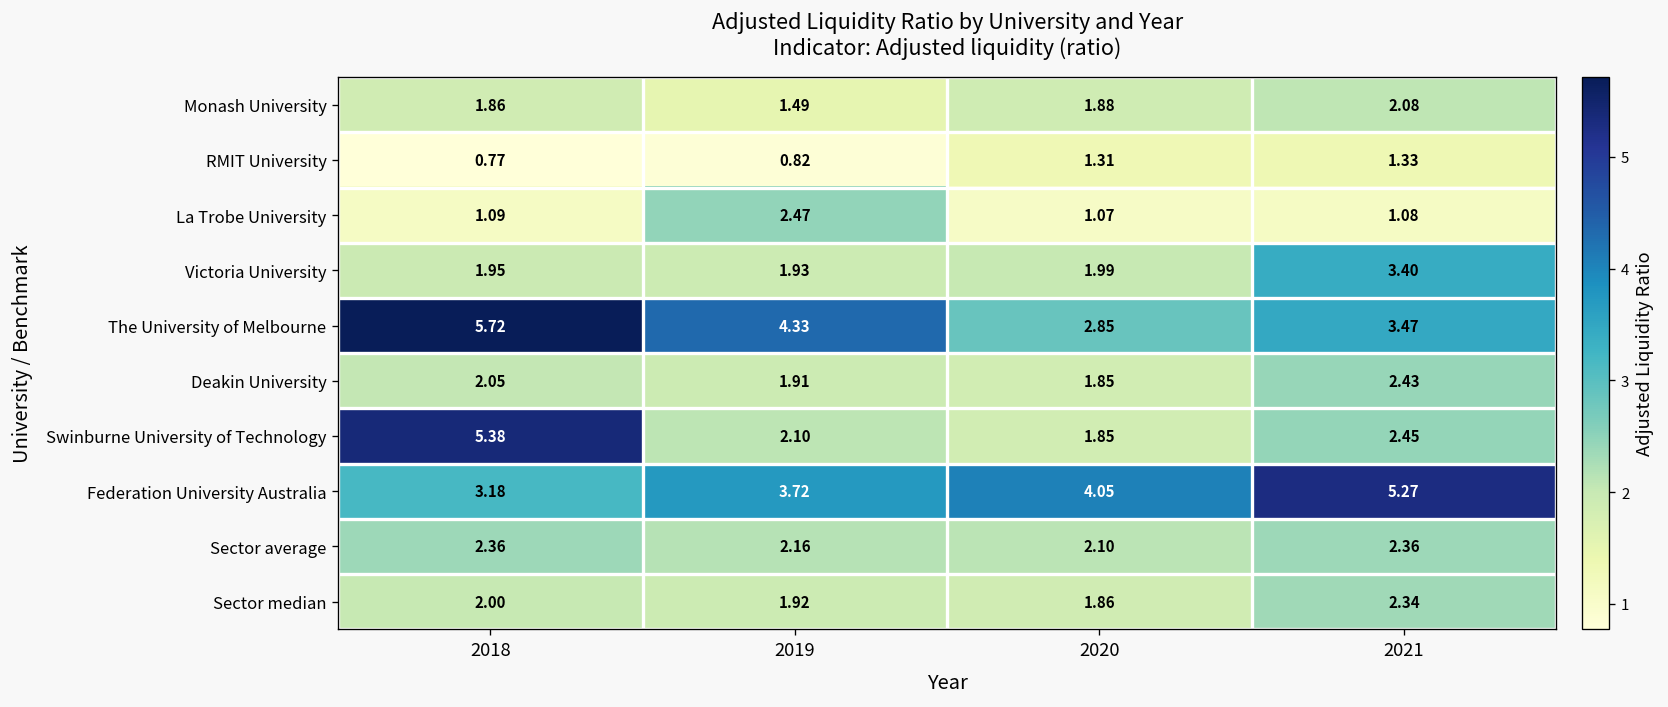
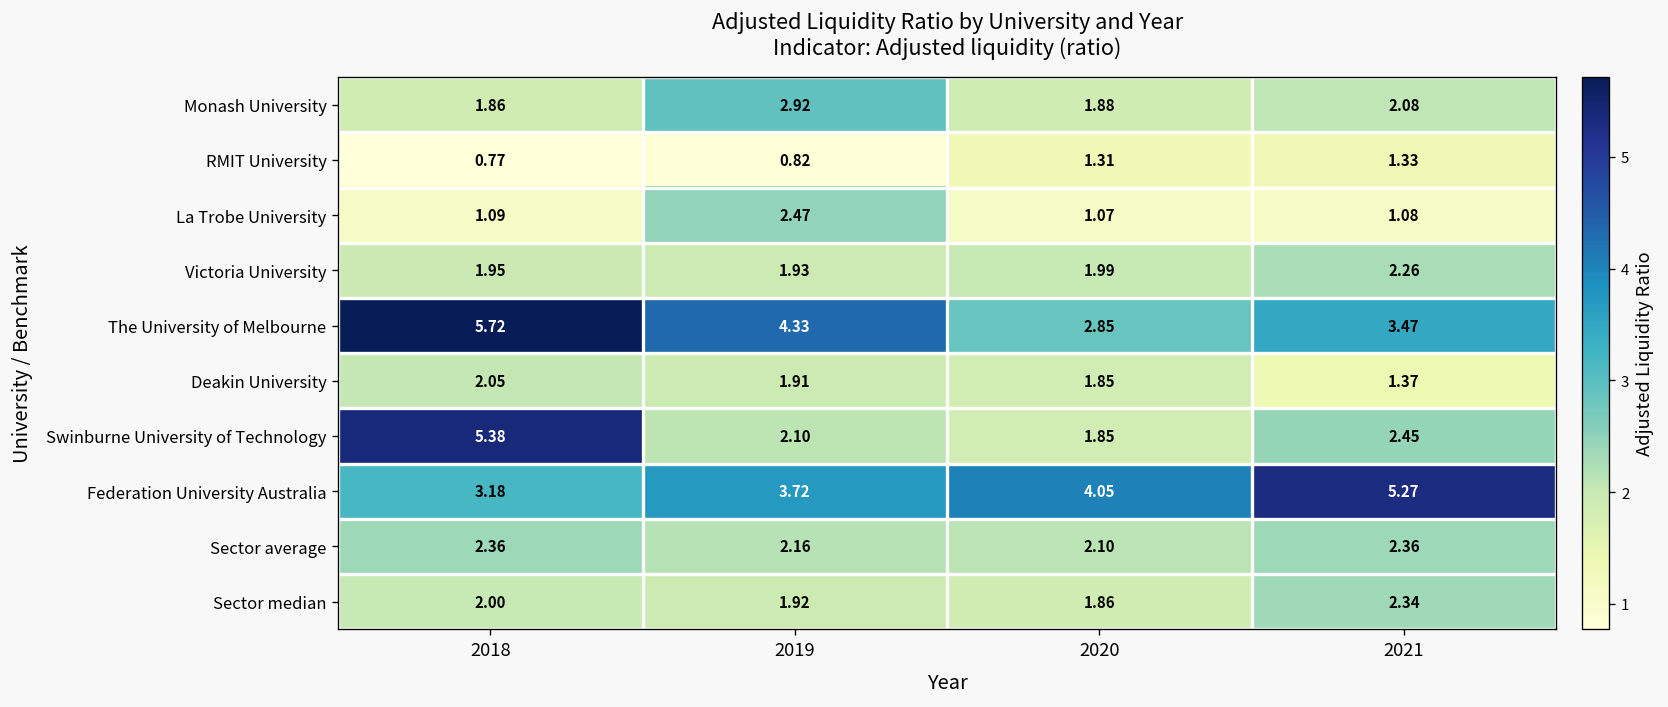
  {
    "Monash University": {
      "2018": 1.86,
-     "2019": 1.49,
+     "2019": 2.92,
      "2020": 1.88,
      "2021": 2.08
    },
    "RMIT University": {
      "2018": 0.77,
      "2019": 0.82,
      "2020": 1.31,
      "2021": 1.33
    },
    "La Trobe University": {
      "2018": 1.09,
      "2019": 2.47,
      "2020": 1.07,
      "2021": 1.08
    },
    "Victoria University": {
      "2018": 1.95,
      "2019": 1.93,
      "2020": 1.99,
-     "2021": 3.40
+     "2021": 2.26
    },
    "The University of Melbourne": {
      "2018": 5.72,
      "2019": 4.33,
      "2020": 2.85,
      "2021": 3.47
    },
    "Deakin University": {
      "2018": 2.05,
      "2019": 1.91,
      "2020": 1.85,
-     "2021": 2.43
+     "2021": 1.37
    },
    "Swinburne University of Technology": {
      "2018": 5.38,
      "2019": 2.10,
      "2020": 1.85,
      "2021": 2.45
    },
    "Federation University Australia": {
      "2018": 3.18,
      "2019": 3.72,
      "2020": 4.05,
      "2021": 5.27
    },
    "Sector average": {
      "2018": 2.36,
      "2019": 2.16,
      "2020": 2.10,
      "2021": 2.36
    },
    "Sector median": {
      "2018": 2.00,
      "2019": 1.92,
      "2020": 1.86,
      "2021": 2.34
    }
  }
